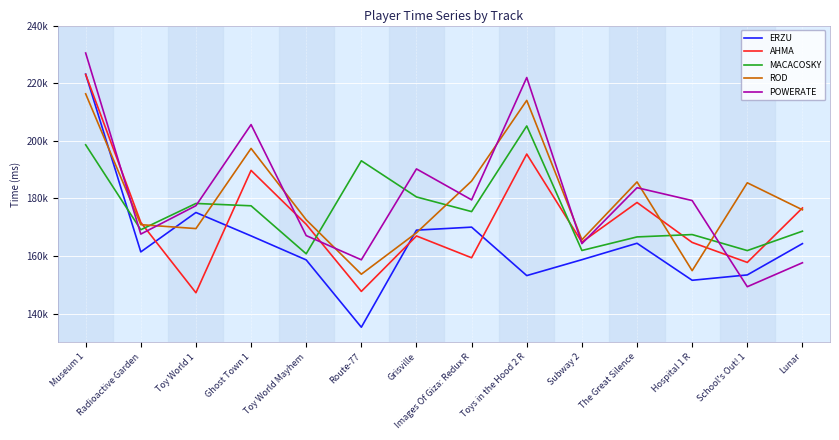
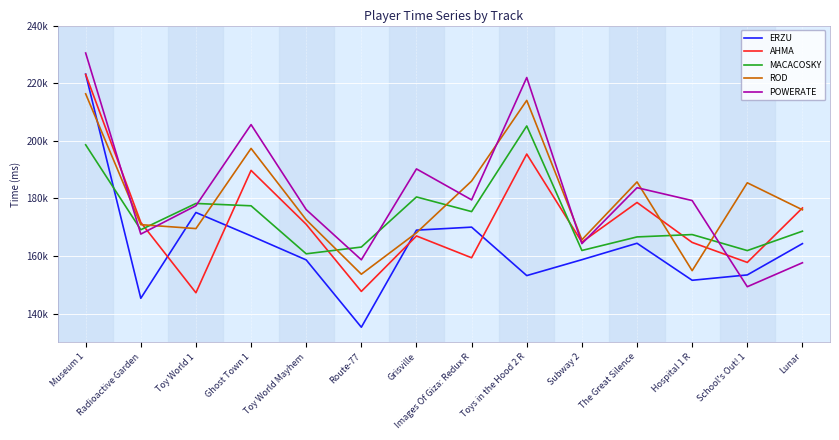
  {
    "ERZU": {
-     "Radioactive Garden": 161000,
+     "Radioactive Garden": 145000,
      "Toy World 1": 175000,
      "Ghost Town 1": 167000,
      "Toy World Mayhem": 159000,
      "Route-77": 135000,
      "Grisville": 169000,
      "Images Of Giza: Redux R": 170000,
      "Toys in the Hood 2 R": 153000,
      "Subway 2": 159000,
      "The Great Silence": 164000,
      "Hospital 1 R": 152000,
      "School's Out! 1": 153000,
      "Lunar": 164000
    },
    "AHMA": {
      "Toy World 1": 147000,
      "Ghost Town 1": 190000,
      "Toy World Mayhem": 171000,
      "Route-77": 148000,
      "Grisville": 167000,
      "Images Of Giza: Redux R": 159000,
      "Toys in the Hood 2 R": 195000,
      "The Great Silence": 179000,
      "Hospital 1 R": 165000,
      "School's Out! 1": 158000
    },
    "MACACOSKY": {
      "Museum 1": 199000,
      "Radioactive Garden": 169000,
      "Ghost Town 1": 177000,
      "Toy World Mayhem": 161000,
-     "Route-77": 193000,
+     "Route-77": 163000,
      "Grisville": 180000,
      "Images Of Giza: Redux R": 175000,
      "Toys in the Hood 2 R": 205000,
      "Subway 2": 162000,
      "The Great Silence": 167000,
      "Hospital 1 R": 167000,
      "School's Out! 1": 162000,
      "Lunar": 169000
    },
    "ROD": {
      "Museum 1": 216000,
      "Toy World 1": 170000,
      "Ghost Town 1": 197000,
      "Toy World Mayhem": 173000,
      "Route-77": 154000,
      "Grisville": 168000,
      "Images Of Giza: Redux R": 186000,
      "Toys in the Hood 2 R": 214000,
      "The Great Silence": 186000,
      "Hospital 1 R": 155000,
      "School's Out! 1": 185000
    },
    "POWERATE": {
      "Museum 1": 230000,
      "Radioactive Garden": 168000,
      "Ghost Town 1": 206000,
-     "Toy World Mayhem": 167000,
+     "Toy World Mayhem": 176000,
      "Route-77": 159000,
      "Grisville": 190000,
      "Images Of Giza: Redux R": 179000,
      "Toys in the Hood 2 R": 222000,
      "The Great Silence": 184000,
      "Hospital 1 R": 179000,
      "School's Out! 1": 149000,
      "Lunar": 158000
    }
  }
